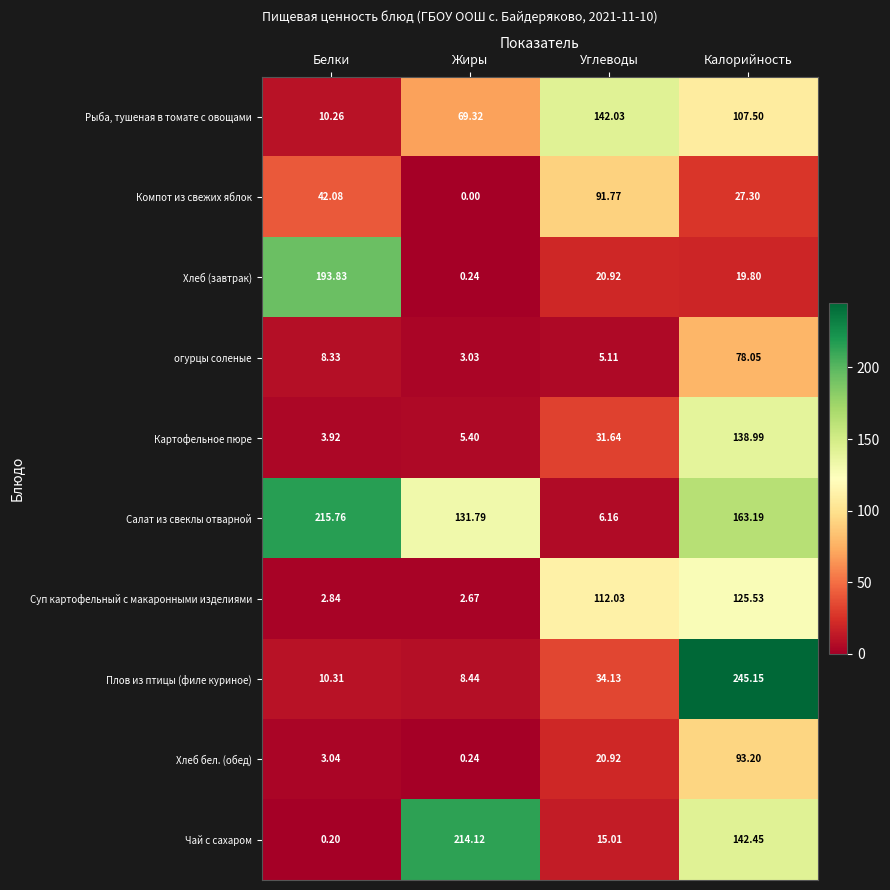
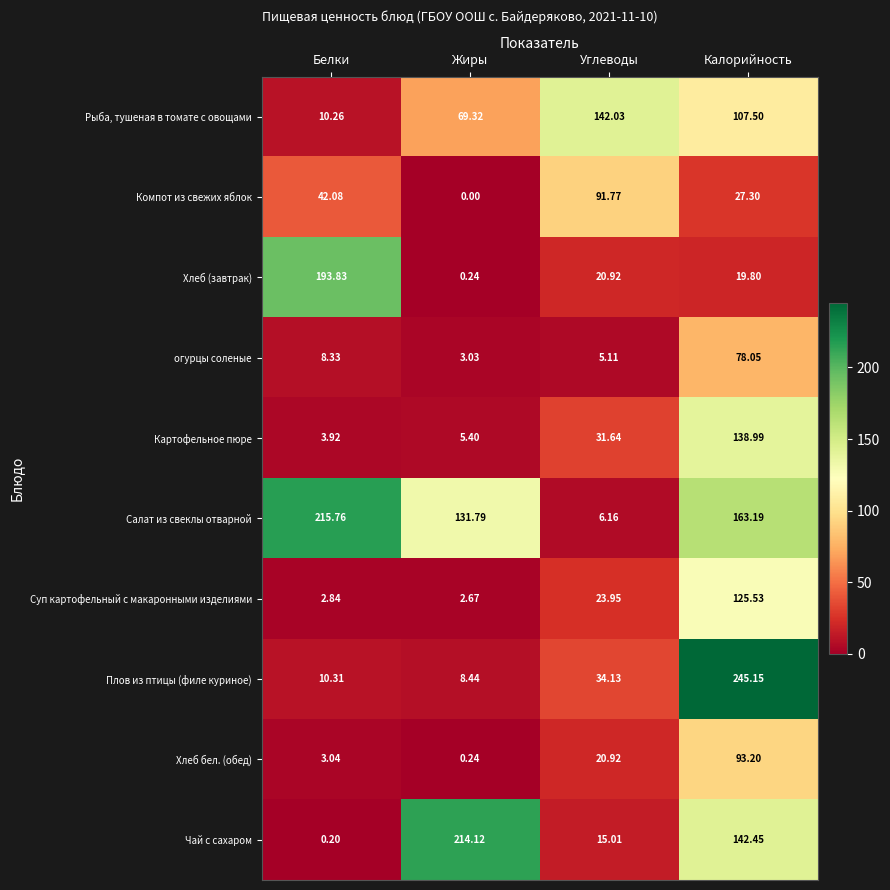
  {
    "Рыба, тушеная в томате с овощами": {
      "Белки": 10.26,
      "Жиры": 69.32,
      "Углеводы": 142.03,
      "Калорийность": 107.50
    },
    "Компот из свежих яблок": {
      "Белки": 42.08,
      "Жиры": 0.00,
      "Углеводы": 91.77,
      "Калорийность": 27.30
    },
    "Хлеб (завтрак)": {
      "Белки": 193.83,
      "Жиры": 0.24,
      "Углеводы": 20.92,
      "Калорийность": 19.80
    },
    "огурцы соленые": {
      "Белки": 8.33,
      "Жиры": 3.03,
      "Углеводы": 5.11,
      "Калорийность": 78.05
    },
    "Картофельное пюре": {
      "Белки": 3.92,
      "Жиры": 5.40,
      "Углеводы": 31.64,
      "Калорийность": 138.99
    },
    "Салат из свеклы отварной": {
      "Белки": 215.76,
      "Жиры": 131.79,
      "Углеводы": 6.16,
      "Калорийность": 163.19
    },
    "Суп картофельный с макаронными изделиями": {
      "Белки": 2.84,
      "Жиры": 2.67,
-     "Углеводы": 112.03,
+     "Углеводы": 23.95,
      "Калорийность": 125.53
    },
    "Плов из птицы (филе куриное)": {
      "Белки": 10.31,
      "Жиры": 8.44,
      "Углеводы": 34.13,
      "Калорийность": 245.15
    },
    "Хлеб бел. (обед)": {
      "Белки": 3.04,
      "Жиры": 0.24,
      "Углеводы": 20.92,
      "Калорийность": 93.20
    },
    "Чай с сахаром": {
      "Белки": 0.20,
      "Жиры": 214.12,
      "Углеводы": 15.01,
      "Калорийность": 142.45
    }
  }
